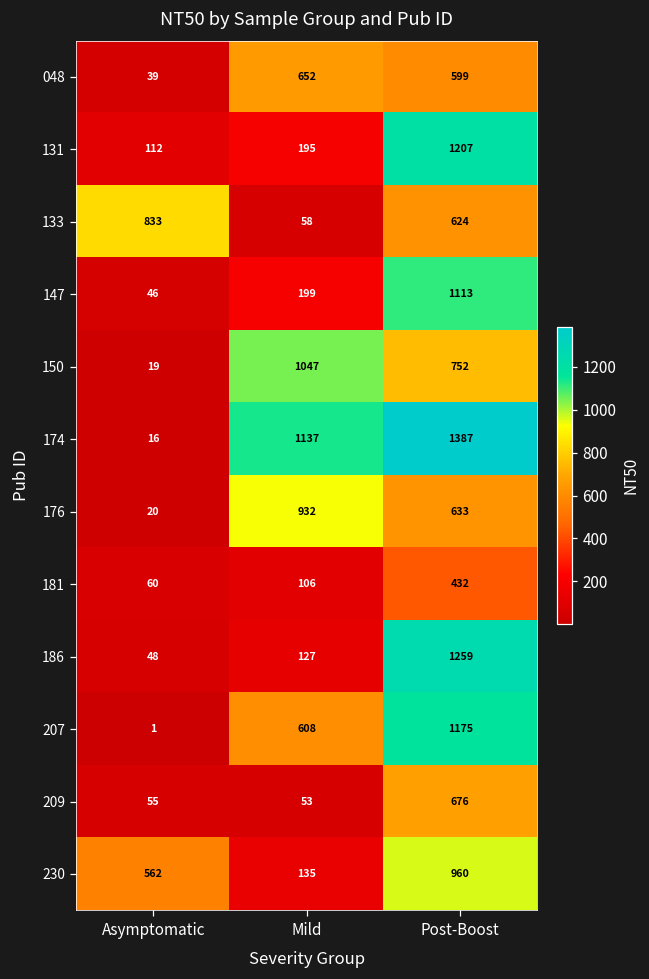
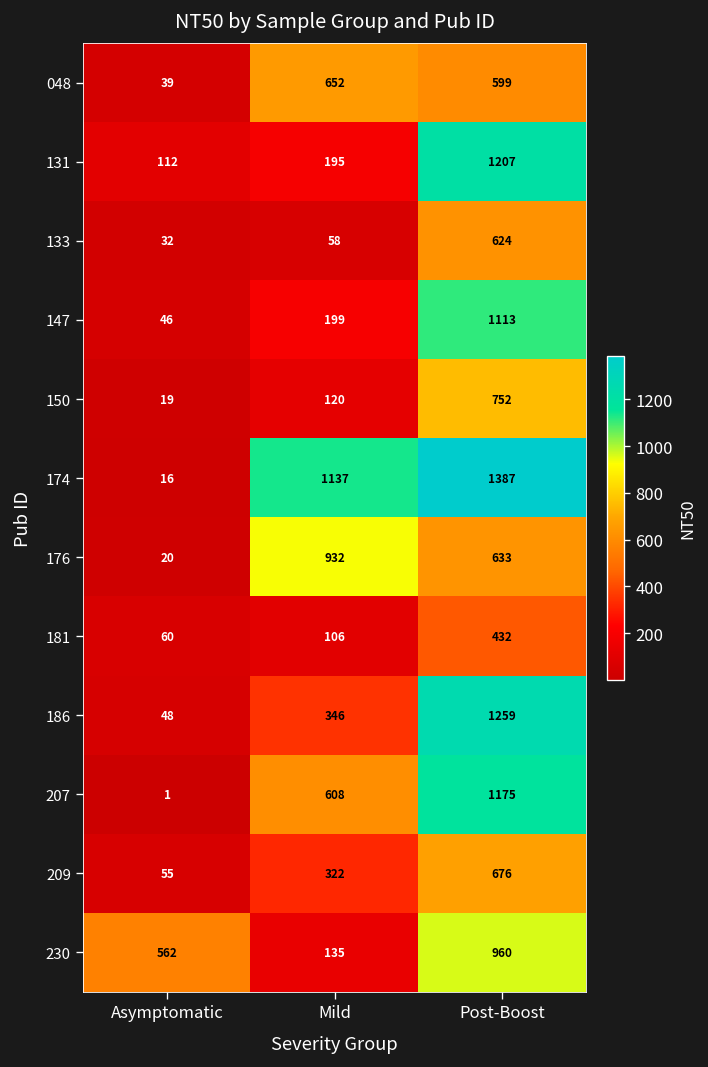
  {
    "048": {
      "Asymptomatic": 39,
      "Mild": 652,
      "Post-Boost": 599
    },
    "131": {
      "Asymptomatic": 112,
      "Mild": 195,
      "Post-Boost": 1207
    },
    "133": {
-     "Asymptomatic": 833,
+     "Asymptomatic": 32,
      "Mild": 58,
      "Post-Boost": 624
    },
    "147": {
      "Asymptomatic": 46,
      "Mild": 199,
      "Post-Boost": 1113
    },
    "150": {
      "Asymptomatic": 19,
-     "Mild": 1047,
+     "Mild": 120,
      "Post-Boost": 752
    },
    "174": {
      "Asymptomatic": 16,
      "Mild": 1137,
      "Post-Boost": 1387
    },
    "176": {
      "Asymptomatic": 20,
      "Mild": 932,
      "Post-Boost": 633
    },
    "181": {
      "Asymptomatic": 60,
      "Mild": 106,
      "Post-Boost": 432
    },
    "186": {
      "Asymptomatic": 48,
-     "Mild": 127,
+     "Mild": 346,
      "Post-Boost": 1259
    },
    "207": {
      "Asymptomatic": 1,
      "Mild": 608,
      "Post-Boost": 1175
    },
    "209": {
      "Asymptomatic": 55,
-     "Mild": 53,
+     "Mild": 322,
      "Post-Boost": 676
    },
    "230": {
      "Asymptomatic": 562,
      "Mild": 135,
      "Post-Boost": 960
    }
  }
